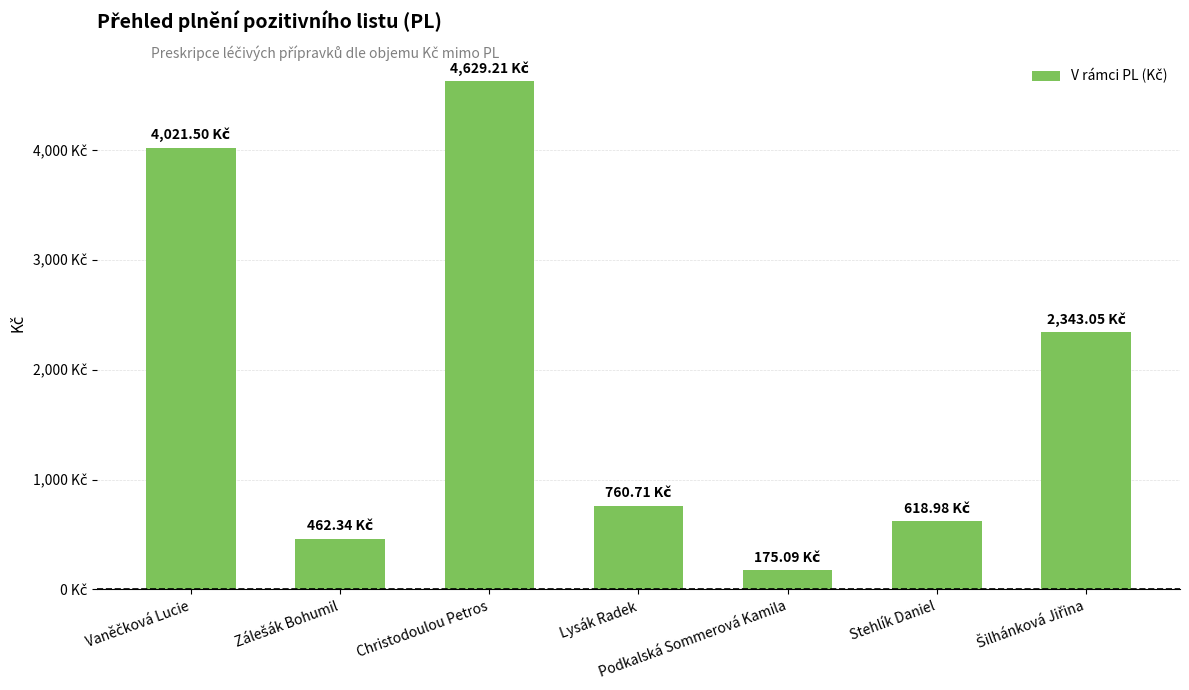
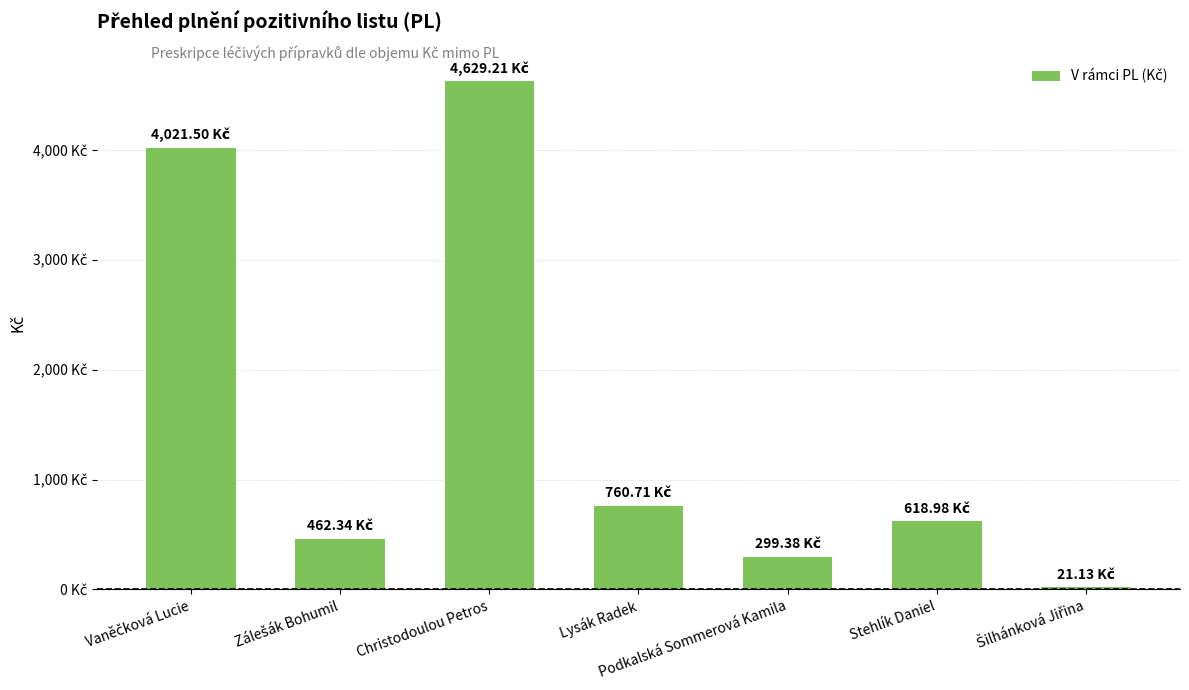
  {
    "Vaněčková Lucie": "4,021.50",
    "Zálešák Bohumil": "462.34",
    "Christodoulou Petros": "4,629.21",
    "Lysák Radek": "760.71",
-   "Podkalská Sommerová Kamila": "175.09",
+   "Podkalská Sommerová Kamila": "299.38",
    "Stehlík Daniel": "618.98",
-   "Šilhánková Jiřina": "2,343.05"
+   "Šilhánková Jiřina": "21.13"
  }
